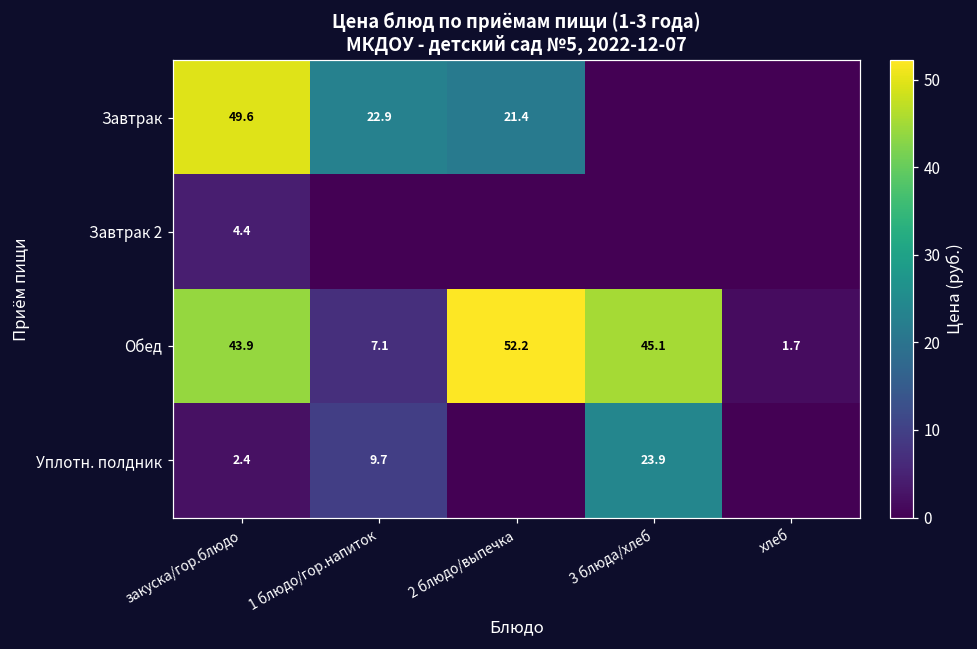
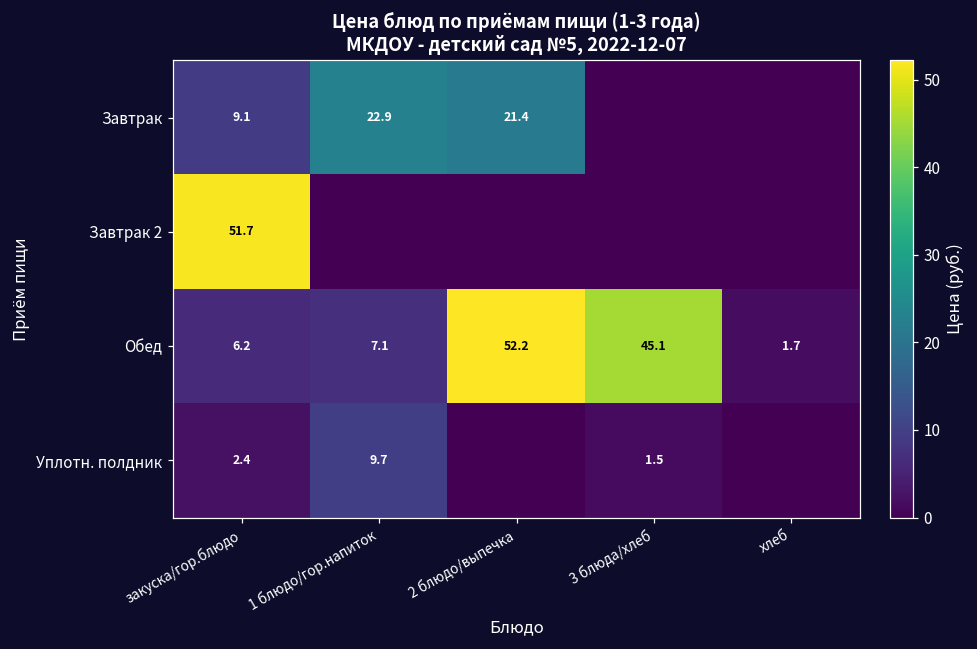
  {
    "Завтрак": {
-     "закуска/гор.блюдо": 49.6,
+     "закуска/гор.блюдо": 9.1,
      "1 блюдо/гор.напиток": 22.9,
      "2 блюдо/выпечка": 21.4
    },
    "Завтрак 2": {
-     "закуска/гор.блюдо": 4.4
+     "закуска/гор.блюдо": 51.7
    },
    "Обед": {
-     "закуска/гор.блюдо": 43.9,
+     "закуска/гор.блюдо": 6.2,
      "1 блюдо/гор.напиток": 7.1,
      "2 блюдо/выпечка": 52.2,
      "3 блюда/хлеб": 45.1,
      "хлеб": 1.7
    },
    "Уплотн. полдник": {
      "закуска/гор.блюдо": 2.4,
      "1 блюдо/гор.напиток": 9.7,
-     "3 блюда/хлеб": 23.9
+     "3 блюда/хлеб": 1.5
    }
  }
